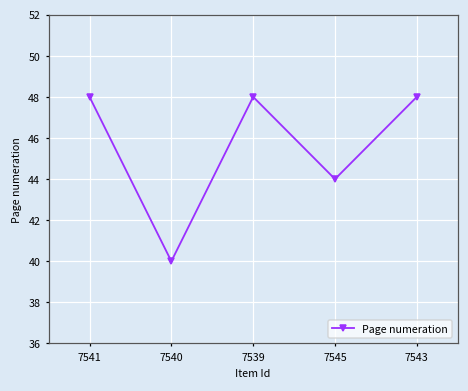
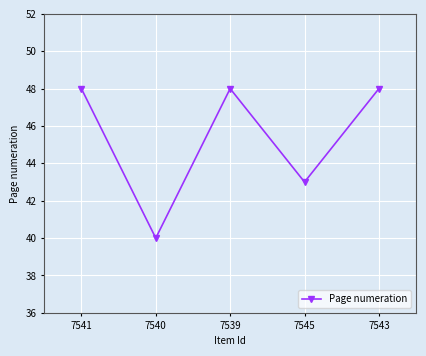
  {
    "7541": 48,
    "7540": 40,
    "7539": 48,
-   "7545": 44,
+   "7545": 43,
    "7543": 48
  }
